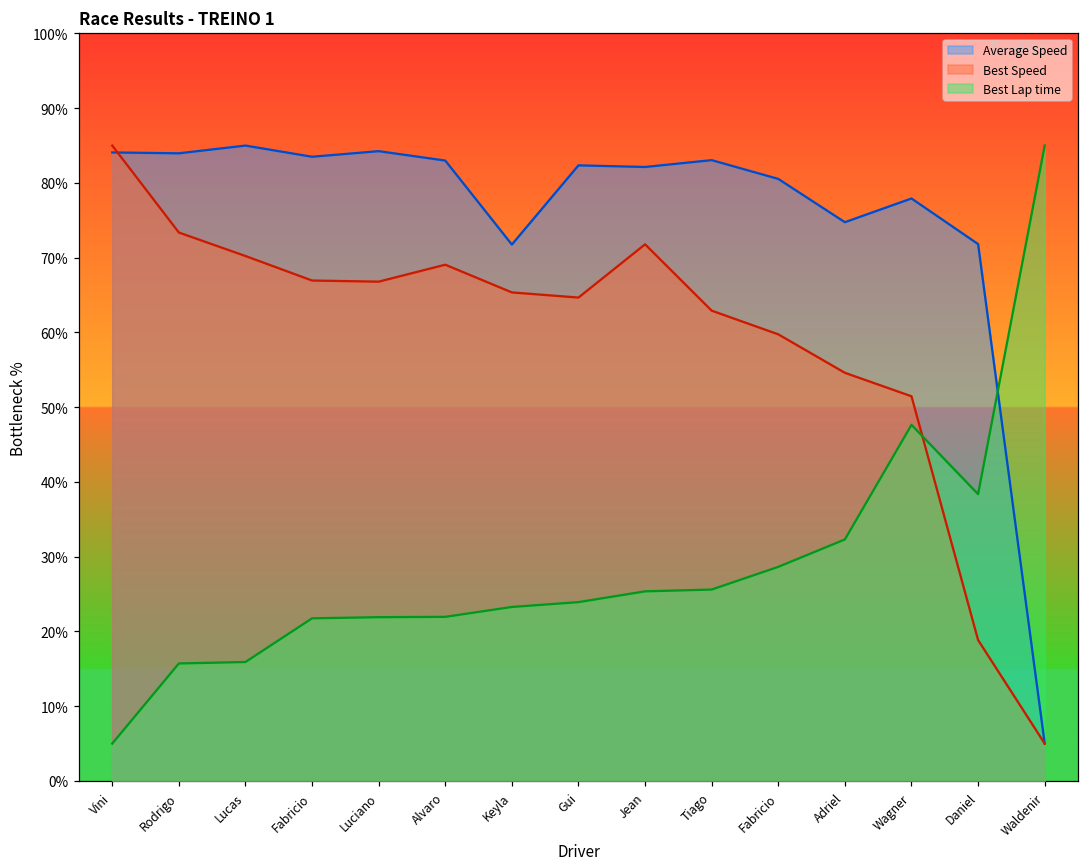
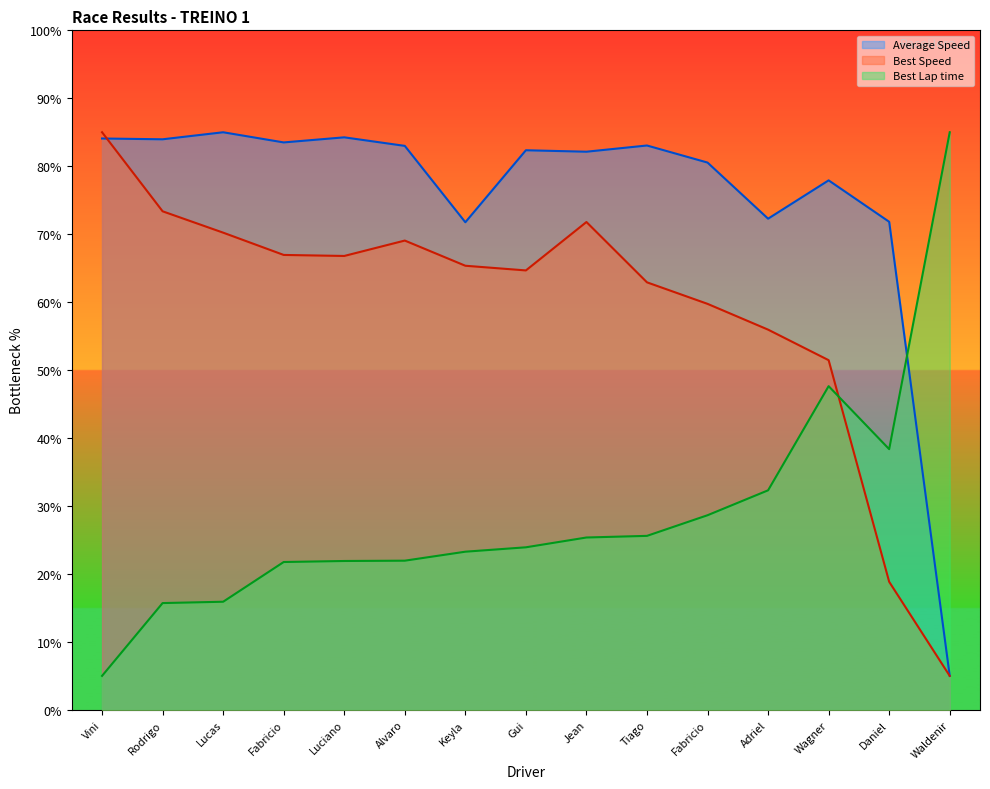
  {
    "Average Speed": {
      "Vini": "84%",
      "Rodrigo": "84%",
      "Lucas": "85%",
      "Luciano": "84%",
      "Alvaro": "83%",
      "Keyla": "72%",
      "Gui": "82%",
      "Jean": "82%",
      "Tiago": "83%",
-     "Adriel": "75%",
+     "Adriel": "72%",
      "Wagner": "78%",
      "Daniel": "72%"
    },
    "Best Speed": {
      "Vini": "85%",
      "Rodrigo": "73%",
      "Lucas": "70%",
      "Luciano": "67%",
      "Alvaro": "69%",
      "Keyla": "65%",
      "Gui": "65%",
      "Jean": "72%",
      "Tiago": "63%",
-     "Adriel": "55%",
+     "Adriel": "56%",
      "Wagner": "51%",
      "Daniel": "19%"
    },
    "Best Lap time": {
      "Vini": "5%",
      "Rodrigo": "16%",
      "Lucas": "16%",
      "Luciano": "22%",
      "Alvaro": "22%",
      "Keyla": "23%",
      "Gui": "24%",
      "Jean": "25%",
      "Tiago": "26%",
      "Adriel": "32%",
      "Wagner": "48%",
      "Daniel": "38%",
      "Waldenir": "85%"
    }
  }
